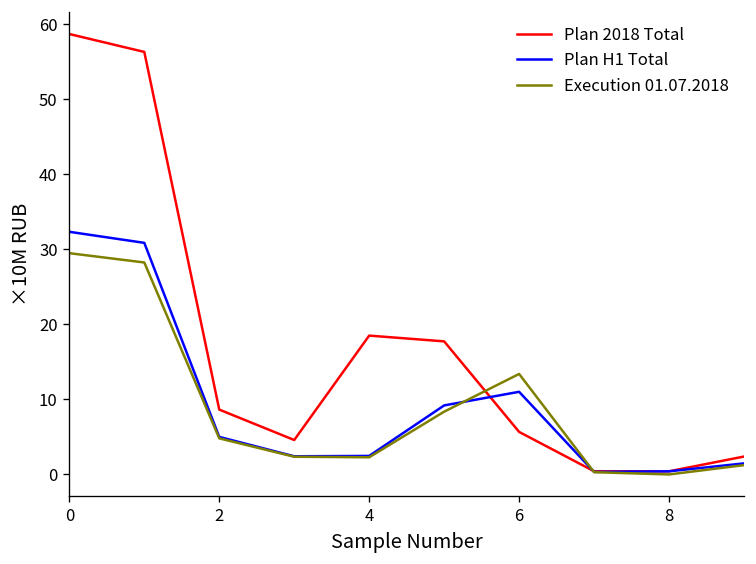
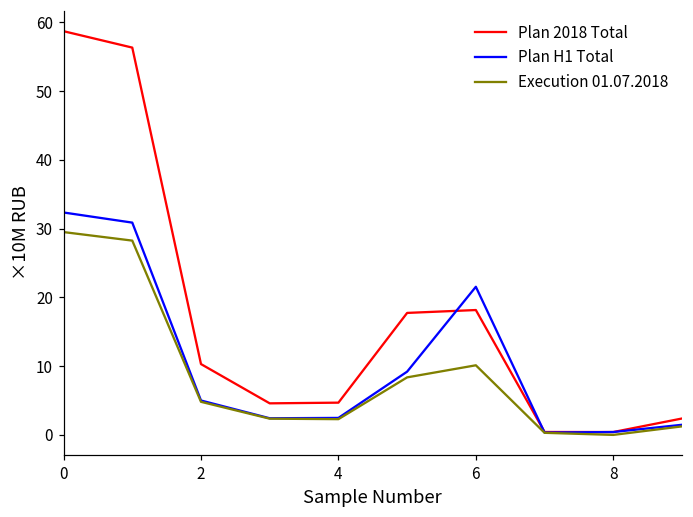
  {
    "Plan 2018 Total": {
      "0": 59,
-     "2": 9,
-     "4": 19,
-     "6": 6
+     "2": 10,
+     "4": 5,
+     "6": 18
    },
    "Plan H1 Total": {
      "0": 32,
-     "6": 11
+     "6": 22
    },
    "Execution 01.07.2018": {
      "0": 30,
-     "6": 13,
+     "6": 10,
      "8": 0
    }
  }
